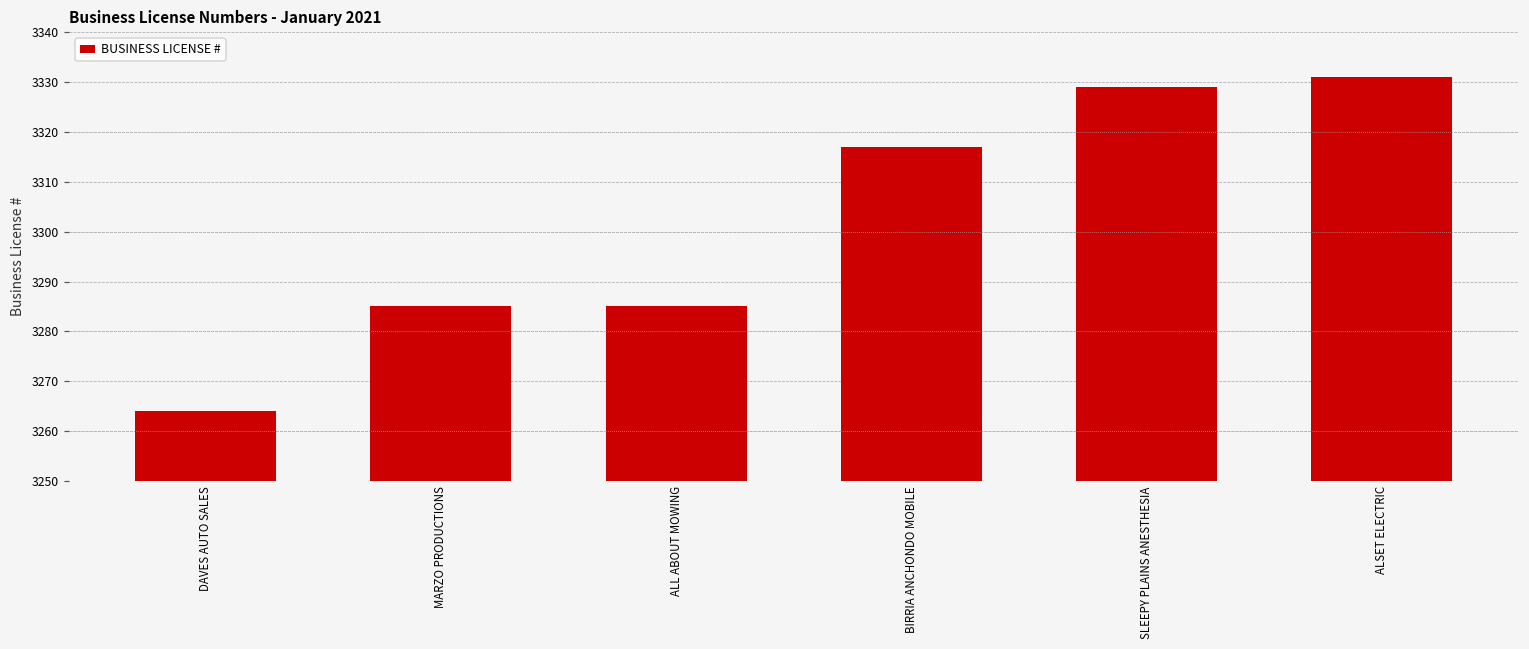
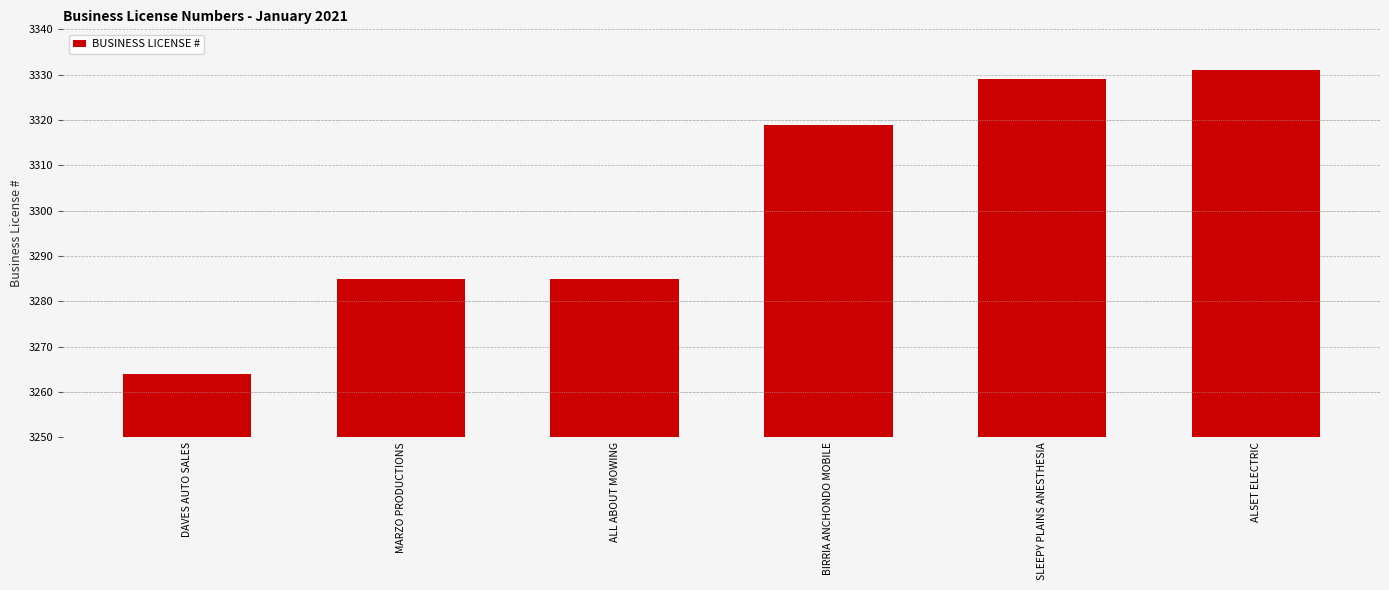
  {
    "DAVES AUTO SALES": 3264,
    "MARZO PRODUCTIONS": 3285,
    "ALL ABOUT MOWING": 3285,
-   "BIRRIA ANCHONDO MOBILE": 3317,
+   "BIRRIA ANCHONDO MOBILE": 3319,
    "SLEEPY PLAINS ANESTHESIA": 3329,
    "ALSET ELECTRIC": 3331
  }
